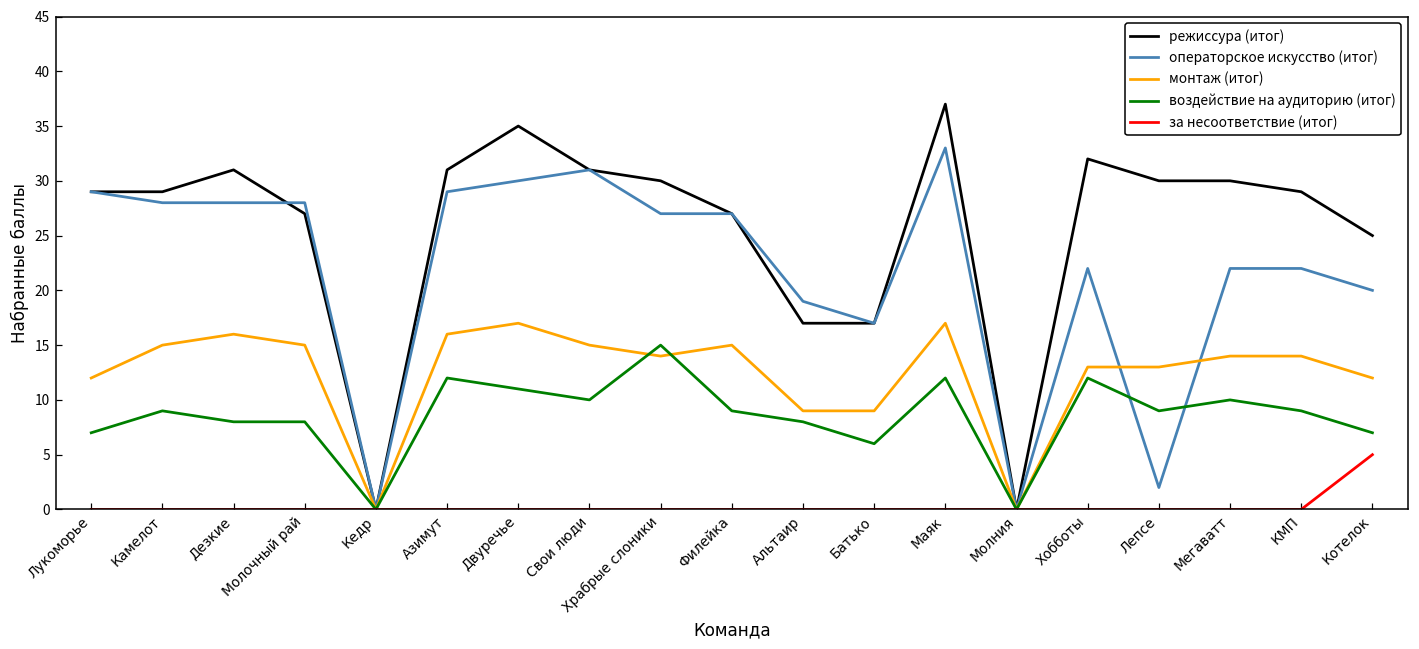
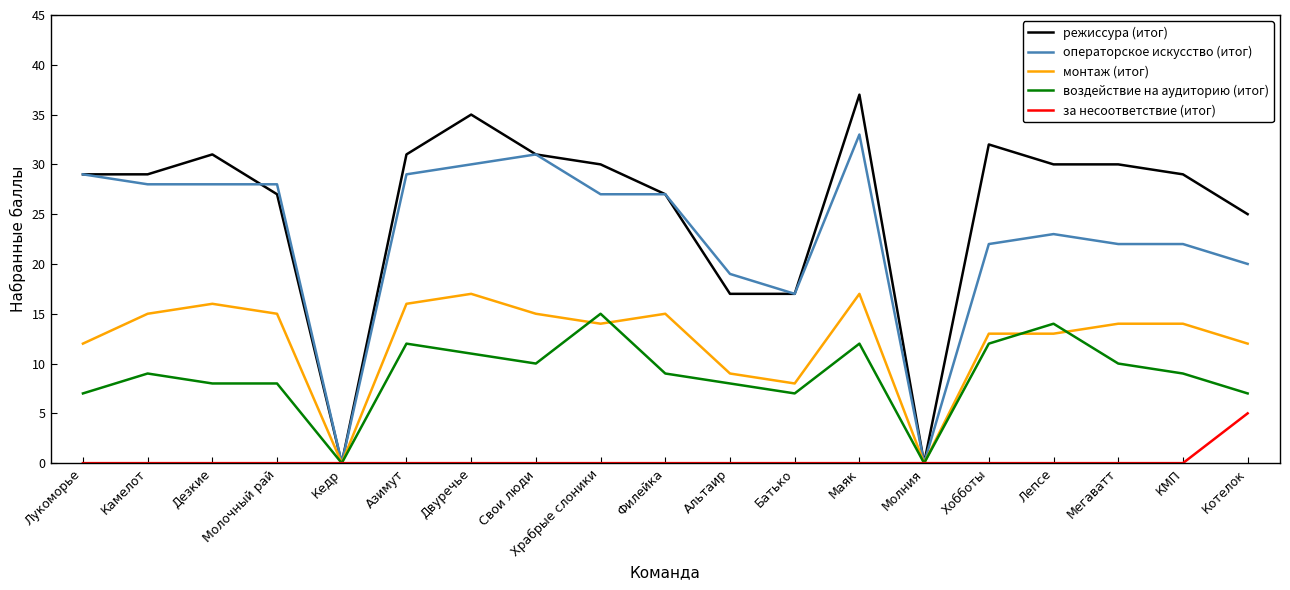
  {
    "режиссура (итог)": {
      "Камелот": 29,
      "Дезкие": 31,
      "Молочный рай": 27,
      "Азимут": 31,
      "Двуречье": 35,
      "Храбрые слоники": 30,
      "Альтаир": 17,
      "Маяк": 37,
      "Хобботы": 32,
      "Лепсе": 30,
      "Мегаватт": 30,
      "КМП": 29,
      "Котелок": 25
    },
    "операторское искусство (итог)": {
      "Камелот": 28,
      "Дезкие": 28,
      "Молочный рай": 28,
      "Азимут": 29,
      "Двуречье": 30,
      "Храбрые слоники": 27,
      "Альтаир": 19,
      "Маяк": 33,
      "Хобботы": 22,
-     "Лепсе": 2,
+     "Лепсе": 23,
      "Мегаватт": 22,
      "КМП": 22,
      "Котелок": 20
    },
    "монтаж (итог)": {
      "Лукоморье": 12,
      "Камелот": 15,
      "Дезкие": 16,
      "Молочный рай": 15,
      "Азимут": 16,
      "Двуречье": 17,
      "Свои люди": 15,
      "Храбрые слоники": 14,
      "Филейка": 15,
      "Альтаир": 9,
-     "Батько": 9,
+     "Батько": 8,
      "Маяк": 17,
      "Хобботы": 13,
      "Лепсе": 13,
      "Мегаватт": 14,
      "КМП": 14,
      "Котелок": 12
    },
    "воздействие на аудиторию (итог)": {
      "Лукоморье": 7,
      "Камелот": 9,
      "Дезкие": 8,
      "Молочный рай": 8,
      "Азимут": 12,
      "Двуречье": 11,
      "Свои люди": 10,
      "Храбрые слоники": 15,
      "Филейка": 9,
      "Альтаир": 8,
-     "Батько": 6,
+     "Батько": 7,
      "Маяк": 12,
      "Хобботы": 12,
-     "Лепсе": 9,
+     "Лепсе": 14,
      "Мегаватт": 10,
      "КМП": 9,
      "Котелок": 7
    },
    "за несоответствие (итог)": {
      "Лукоморье": 0,
      "Камелот": 0,
      "Дезкие": 0,
      "Молочный рай": 0,
      "Азимут": 0,
      "Двуречье": 0,
      "Свои люди": 0,
      "Храбрые слоники": 0,
      "Филейка": 0,
      "Альтаир": 0,
      "Батько": 0,
      "Маяк": 0,
      "Хобботы": 0,
      "Лепсе": 0,
      "Мегаватт": 0,
      "КМП": 0,
      "Котелок": 5
    }
  }
